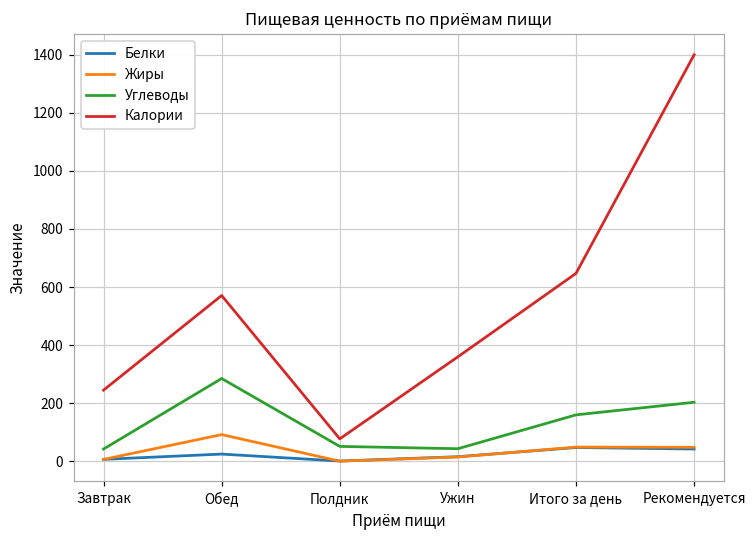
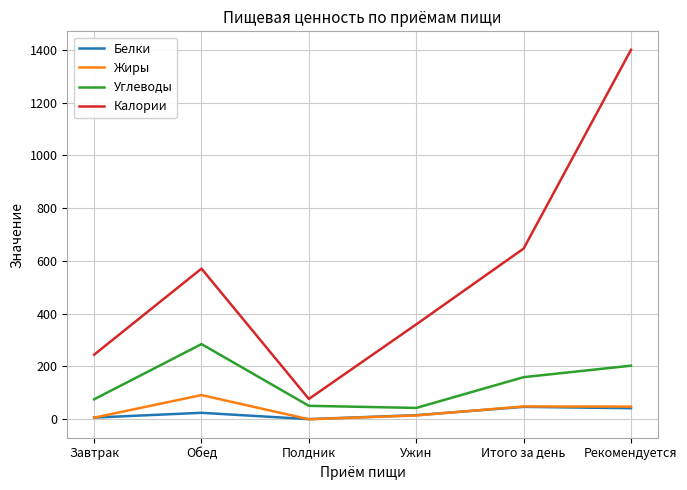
  {
    "Белки": {
      "Обед": 20
    },
    "Жиры": {
      "Обед": 90
    },
    "Углеводы": {
-     "Завтрак": 40,
+     "Завтрак": 80,
      "Обед": 280,
      "Полдник": 50,
      "Ужин": 40,
      "Итого за день": 160,
      "Рекомендуется": 200
    },
    "Калории": {
      "Завтрак": 240,
      "Обед": 570,
      "Полдник": 80,
      "Ужин": 360,
      "Итого за день": 650,
      "Рекомендуется": 1400
    }
  }
